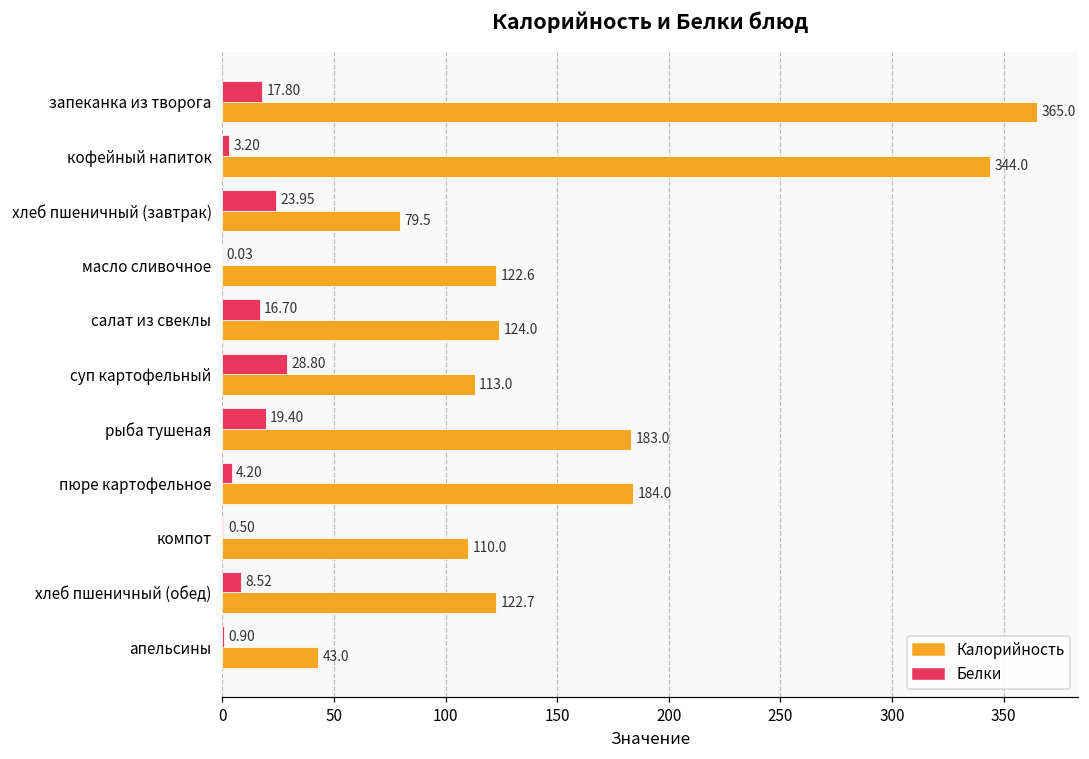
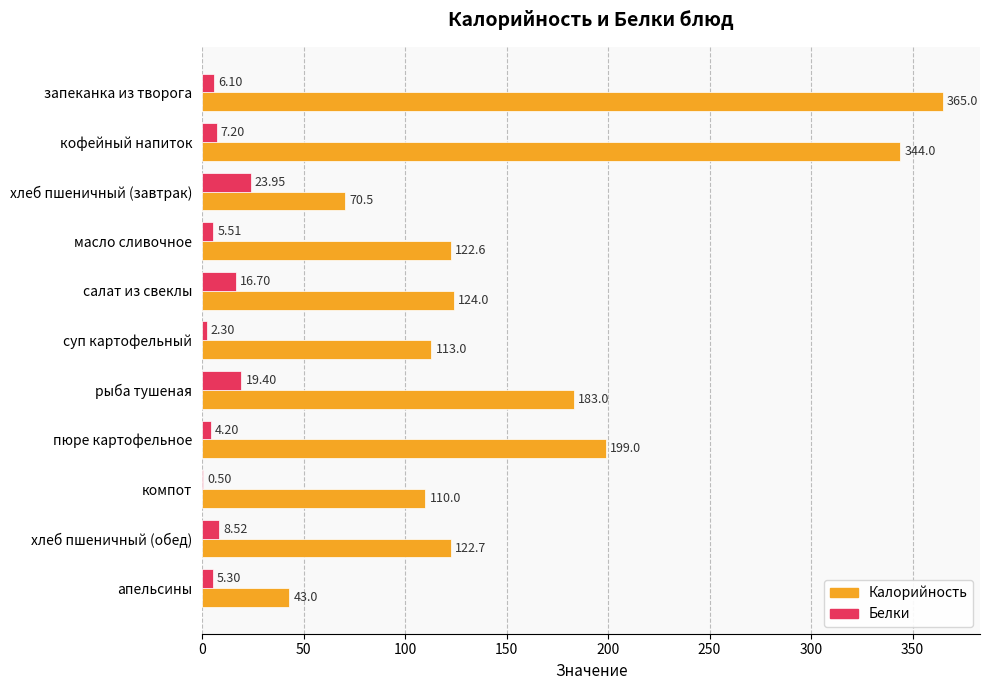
  {
    "Калорийность": {
      "запеканка из творога": 365.0,
      "кофейный напиток": 344.0,
-     "хлеб пшеничный (завтрак)": 79.5,
+     "хлеб пшеничный (завтрак)": 70.5,
      "масло сливочное": 122.6,
      "салат из свеклы": 124.0,
      "суп картофельный": 113.0,
      "рыба тушеная": 183.0,
-     "пюре картофельное": 184.0,
+     "пюре картофельное": 199.0,
      "компот": 110.0,
      "хлеб пшеничный (обед)": 122.7,
      "апельсины": 43.0
    },
    "Белки": {
-     "запеканка из творога": 17.80,
-     "кофейный напиток": 3.20,
+     "запеканка из творога": 6.10,
+     "кофейный напиток": 7.20,
      "хлеб пшеничный (завтрак)": 23.95,
-     "масло сливочное": 0.03,
+     "масло сливочное": 5.51,
      "салат из свеклы": 16.70,
-     "суп картофельный": 28.80,
+     "суп картофельный": 2.30,
      "рыба тушеная": 19.40,
      "пюре картофельное": 4.20,
      "компот": 0.50,
      "хлеб пшеничный (обед)": 8.52,
-     "апельсины": 0.90
+     "апельсины": 5.30
    }
  }
